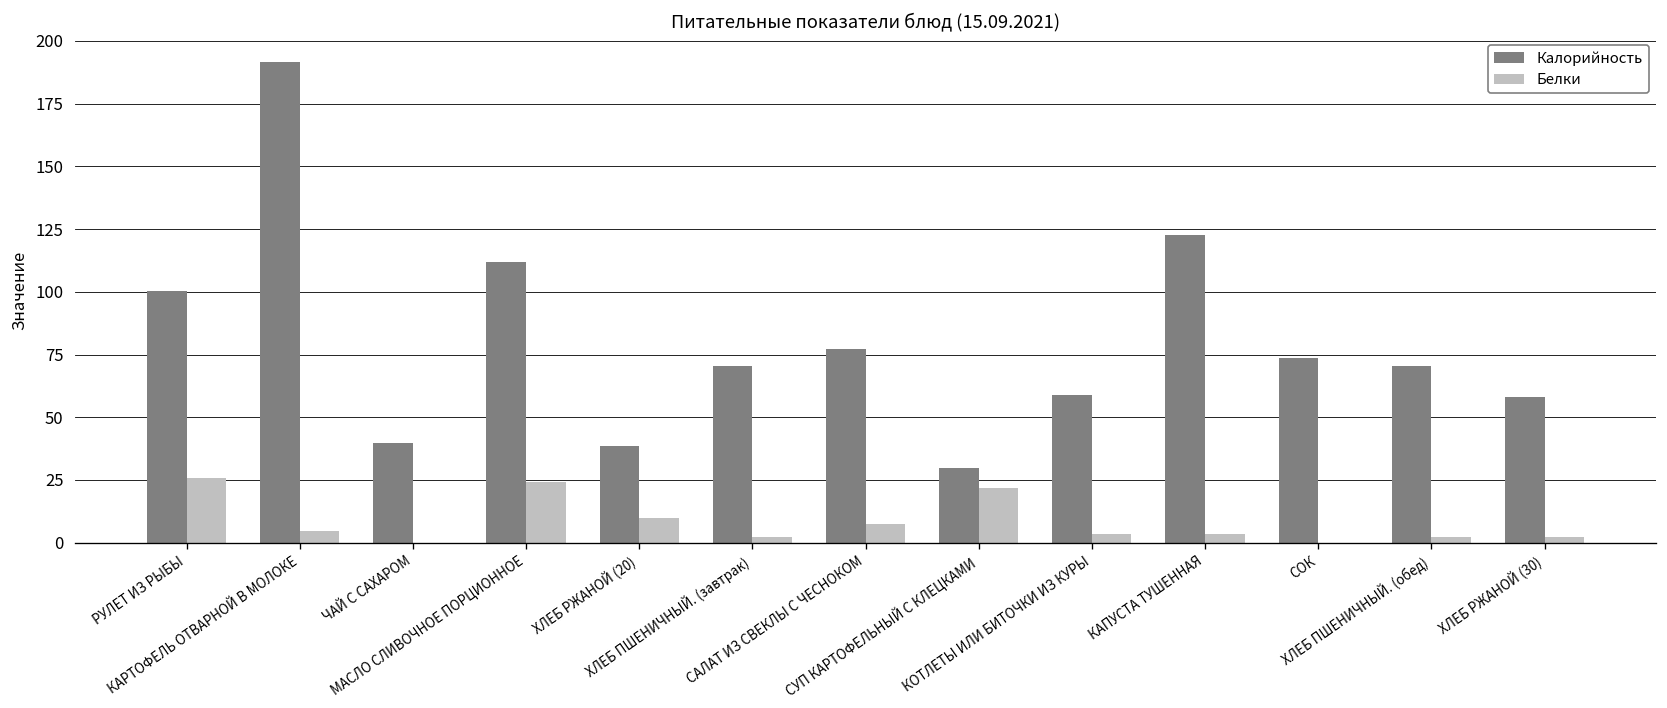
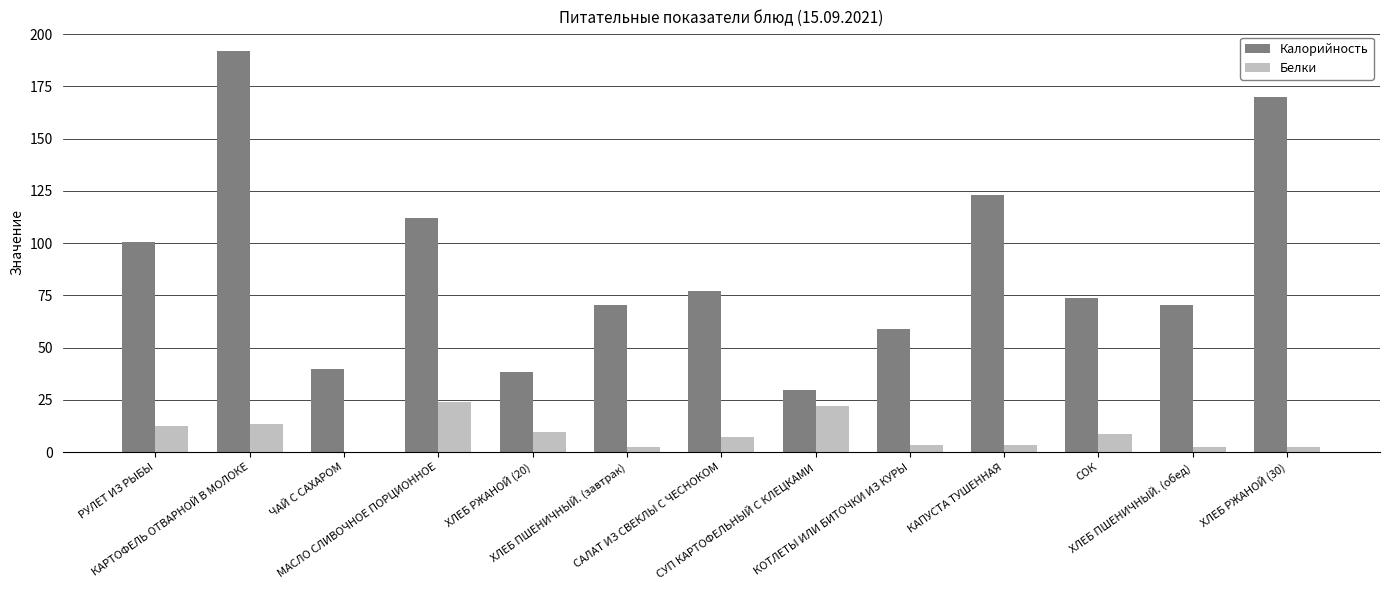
  {
    "Калорийность": {
      "РУЛЕТ ИЗ РЫБЫ": 100,
      "КАРТОФЕЛЬ ОТВАРНОЙ В МОЛОКЕ": 192,
      "ЧАЙ С САХАРОМ": 40,
      "МАСЛО СЛИВОЧНОЕ ПОРЦИОННОЕ": 112,
      "ХЛЕБ РЖАНОЙ (20)": 39,
      "ХЛЕБ ПШЕНИЧНЫЙ. (завтрак)": 70,
      "САЛАТ ИЗ СВЕКЛЫ С ЧЕСНОКОМ": 77,
      "СУП КАРТОФЕЛЬНЫЙ С КЛЕЦКАМИ": 30,
      "КОТЛЕТЫ ИЛИ БИТОЧКИ ИЗ КУРЫ": 59,
      "КАПУСТА ТУШЕННАЯ": 123,
      "СОК": 74,
      "ХЛЕБ ПШЕНИЧНЫЙ. (обед)": 70,
-     "ХЛЕБ РЖАНОЙ (30)": 58
+     "ХЛЕБ РЖАНОЙ (30)": 170
    },
    "Белки": {
-     "РУЛЕТ ИЗ РЫБЫ": 26,
-     "КАРТОФЕЛЬ ОТВАРНОЙ В МОЛОКЕ": 5,
+     "РУЛЕТ ИЗ РЫБЫ": 13,
+     "КАРТОФЕЛЬ ОТВАРНОЙ В МОЛОКЕ": 14,
      "ЧАЙ С САХАРОМ": 0,
      "МАСЛО СЛИВОЧНОЕ ПОРЦИОННОЕ": 24,
      "ХЛЕБ РЖАНОЙ (20)": 10,
      "ХЛЕБ ПШЕНИЧНЫЙ. (завтрак)": 2,
      "САЛАТ ИЗ СВЕКЛЫ С ЧЕСНОКОМ": 7,
      "СУП КАРТОФЕЛЬНЫЙ С КЛЕЦКАМИ": 22,
      "КОТЛЕТЫ ИЛИ БИТОЧКИ ИЗ КУРЫ": 3,
      "КАПУСТА ТУШЕННАЯ": 3,
-     "СОК": 0,
+     "СОК": 9,
      "ХЛЕБ ПШЕНИЧНЫЙ. (обед)": 2,
      "ХЛЕБ РЖАНОЙ (30)": 2
    }
  }
